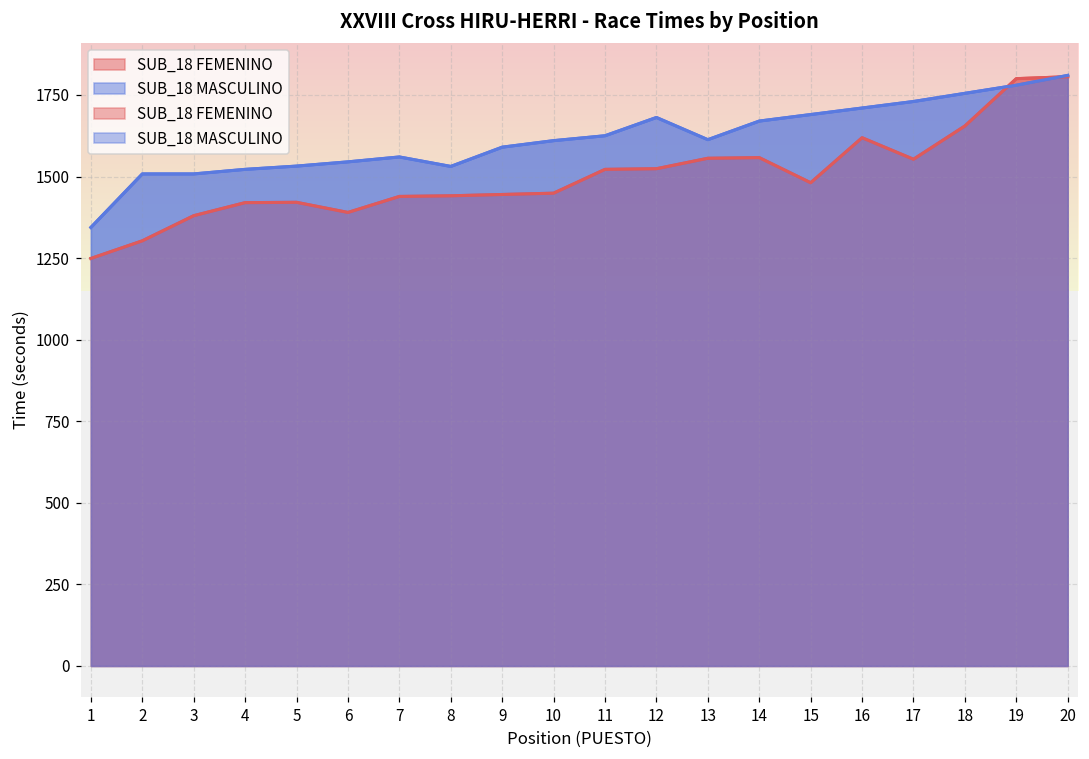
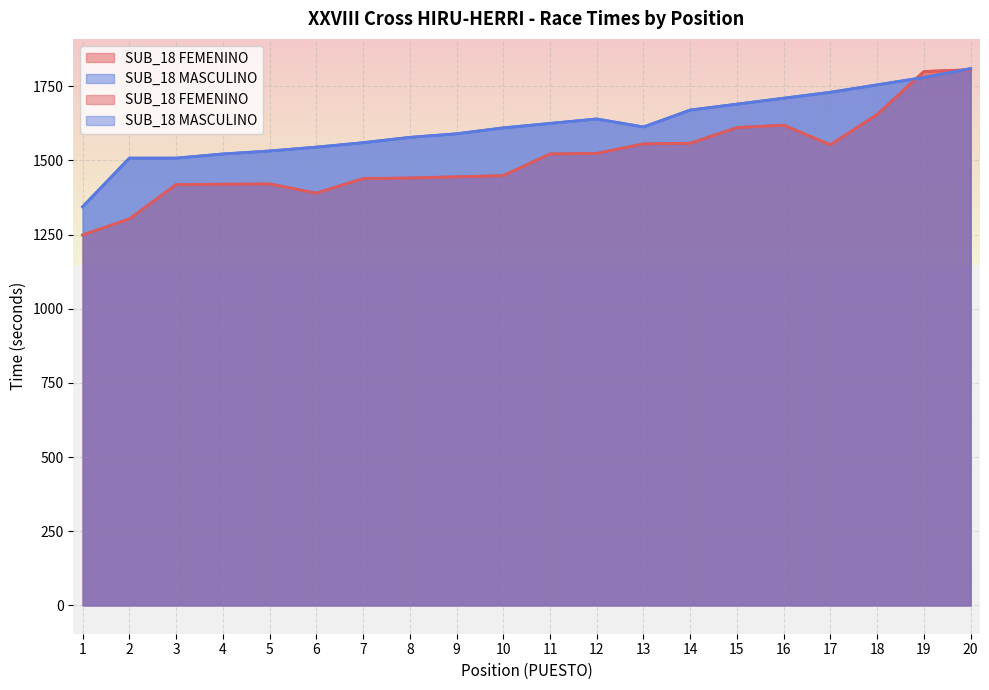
  {
    "SUB_18 FEMENINO": {
      "1": 1250,
      "2": 1300,
-     "3": 1380,
+     "3": 1420,
      "4": 1420,
      "5": 1420,
      "6": 1390,
      "7": 1440,
      "8": 1440,
      "9": 1450,
      "10": 1450,
      "11": 1520,
      "12": 1520,
      "13": 1560,
      "14": 1560,
-     "15": 1480,
+     "15": 1610,
      "16": 1620,
      "17": 1550,
      "18": 1660,
      "19": 1800
    },
    "SUB_18 MASCULINO": {
      "1": 1340,
      "2": 1510,
      "3": 1510,
      "4": 1520,
      "5": 1530,
      "6": 1550,
      "7": 1560,
-     "8": 1530,
+     "8": 1580,
      "9": 1590,
      "10": 1610,
      "11": 1630,
-     "12": 1680,
+     "12": 1640,
      "13": 1610,
      "14": 1670,
      "15": 1690,
      "16": 1710,
      "17": 1730,
      "18": 1760,
      "19": 1780
    }
  }
